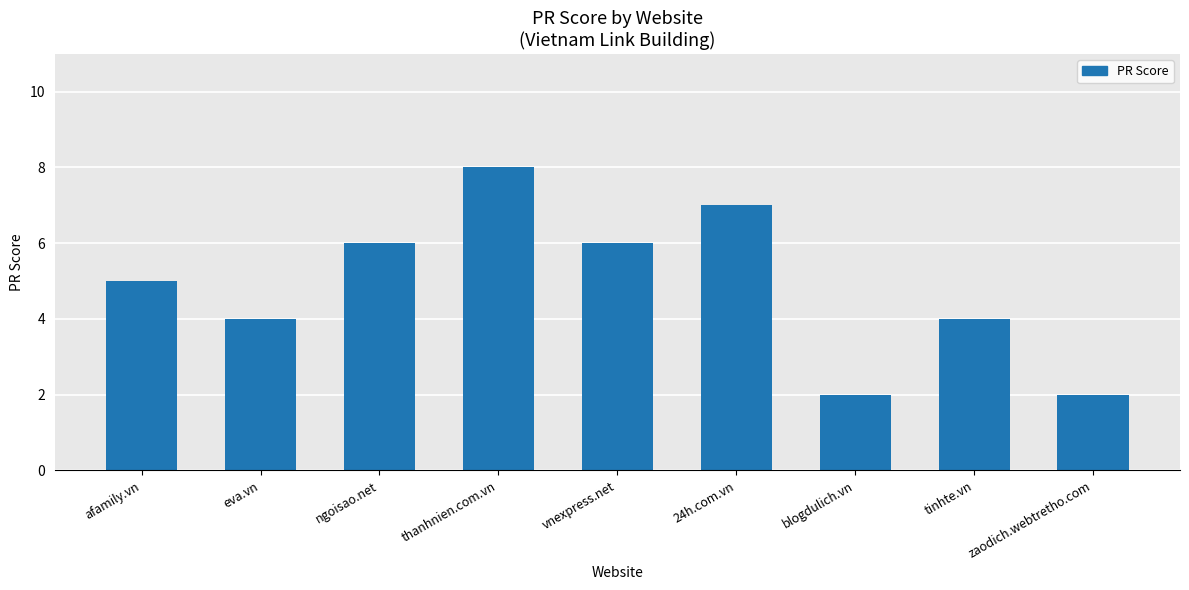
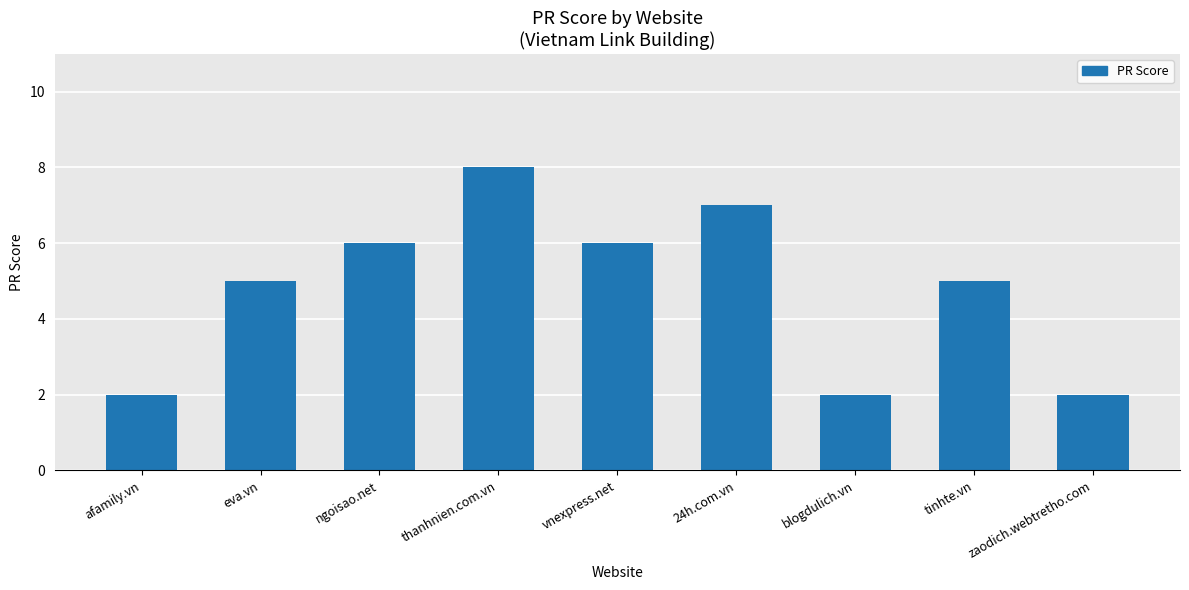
  {
-   "afamily.vn": 5,
-   "eva.vn": 4,
+   "afamily.vn": 2,
+   "eva.vn": 5,
    "ngoisao.net": 6,
    "thanhnien.com.vn": 8,
    "vnexpress.net": 6,
    "24h.com.vn": 7,
    "blogdulich.vn": 2,
-   "tinhte.vn": 4,
+   "tinhte.vn": 5,
    "zaodich.webtretho.com": 2
  }
